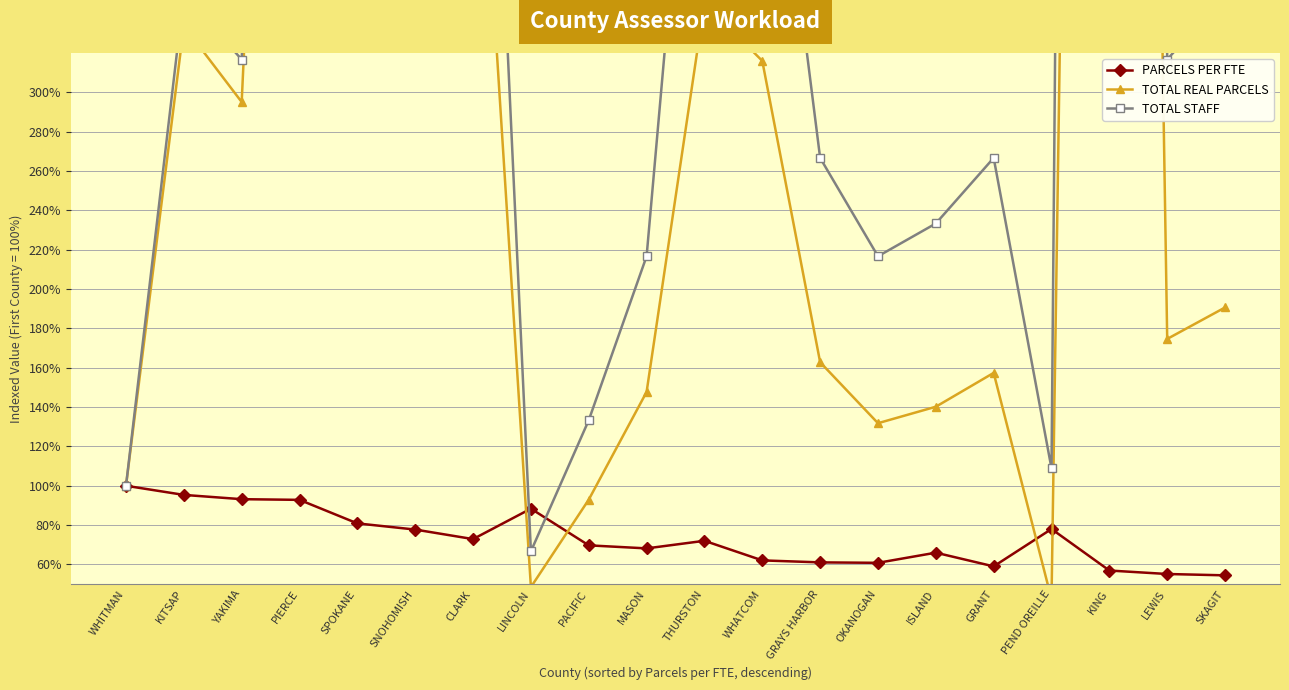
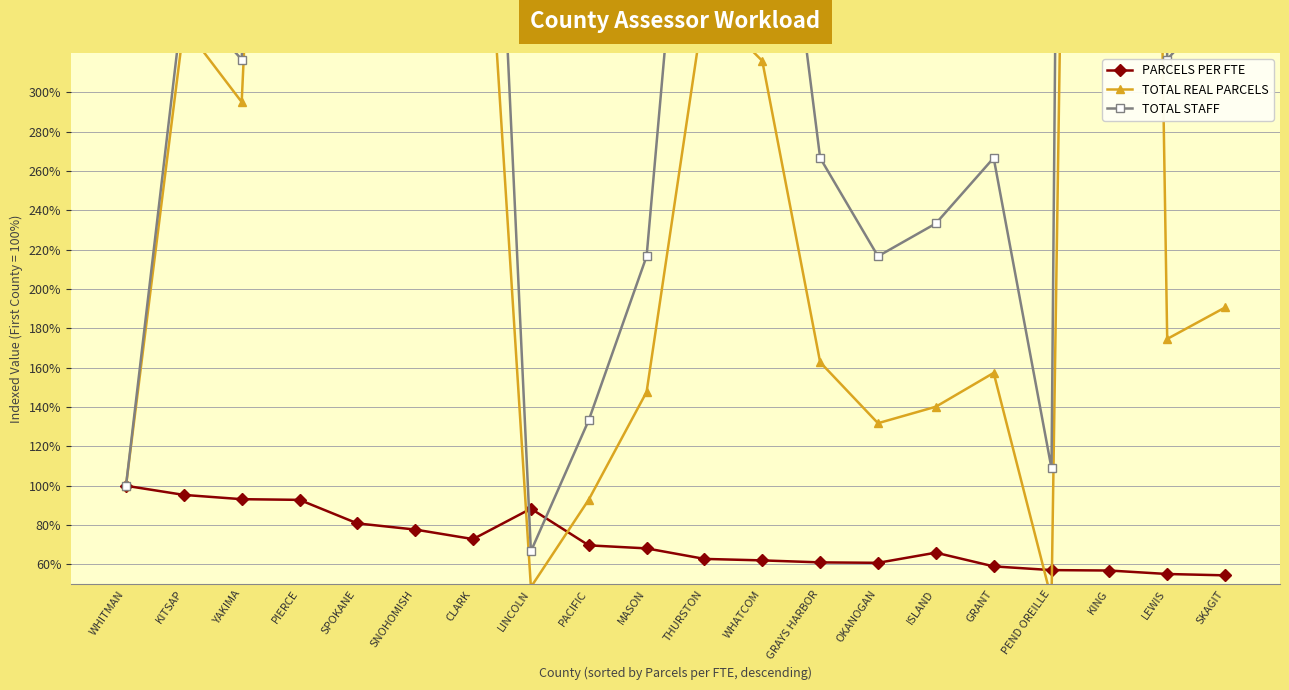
  {
    "PARCELS PER FTE": {
      "KITSAP": "95%",
      "YAKIMA": "93%",
      "PIERCE": "93%",
      "SPOKANE": "81%",
      "SNOHOMISH": "78%",
      "CLARK": "73%",
      "LINCOLN": "88%",
      "PACIFIC": "70%",
      "MASON": "68%",
-     "THURSTON": "72%",
+     "THURSTON": "63%",
      "WHATCOM": "62%",
      "GRAYS HARBOR": "61%",
      "OKANOGAN": "61%",
      "ISLAND": "66%",
      "GRANT": "59%",
-     "PEND OREILLE": "78%",
+     "PEND OREILLE": "57%",
      "KING": "57%",
      "LEWIS": "55%",
      "SKAGIT": "54%"
    },
    "TOTAL REAL PARCELS": {
      "YAKIMA": "295%",
      "PACIFIC": "93%",
      "MASON": "148%",
      "WHATCOM": "316%",
      "GRAYS HARBOR": "163%",
      "OKANOGAN": "132%",
      "ISLAND": "140%",
      "GRANT": "157%",
      "LEWIS": "175%",
      "SKAGIT": "191%"
    },
    "TOTAL STAFF": {
      "YAKIMA": "317%",
      "LINCOLN": "67%",
      "PACIFIC": "133%",
      "MASON": "217%",
      "GRAYS HARBOR": "267%",
      "OKANOGAN": "217%",
      "ISLAND": "233%",
      "GRANT": "267%",
      "PEND OREILLE": "109%"
    }
  }
